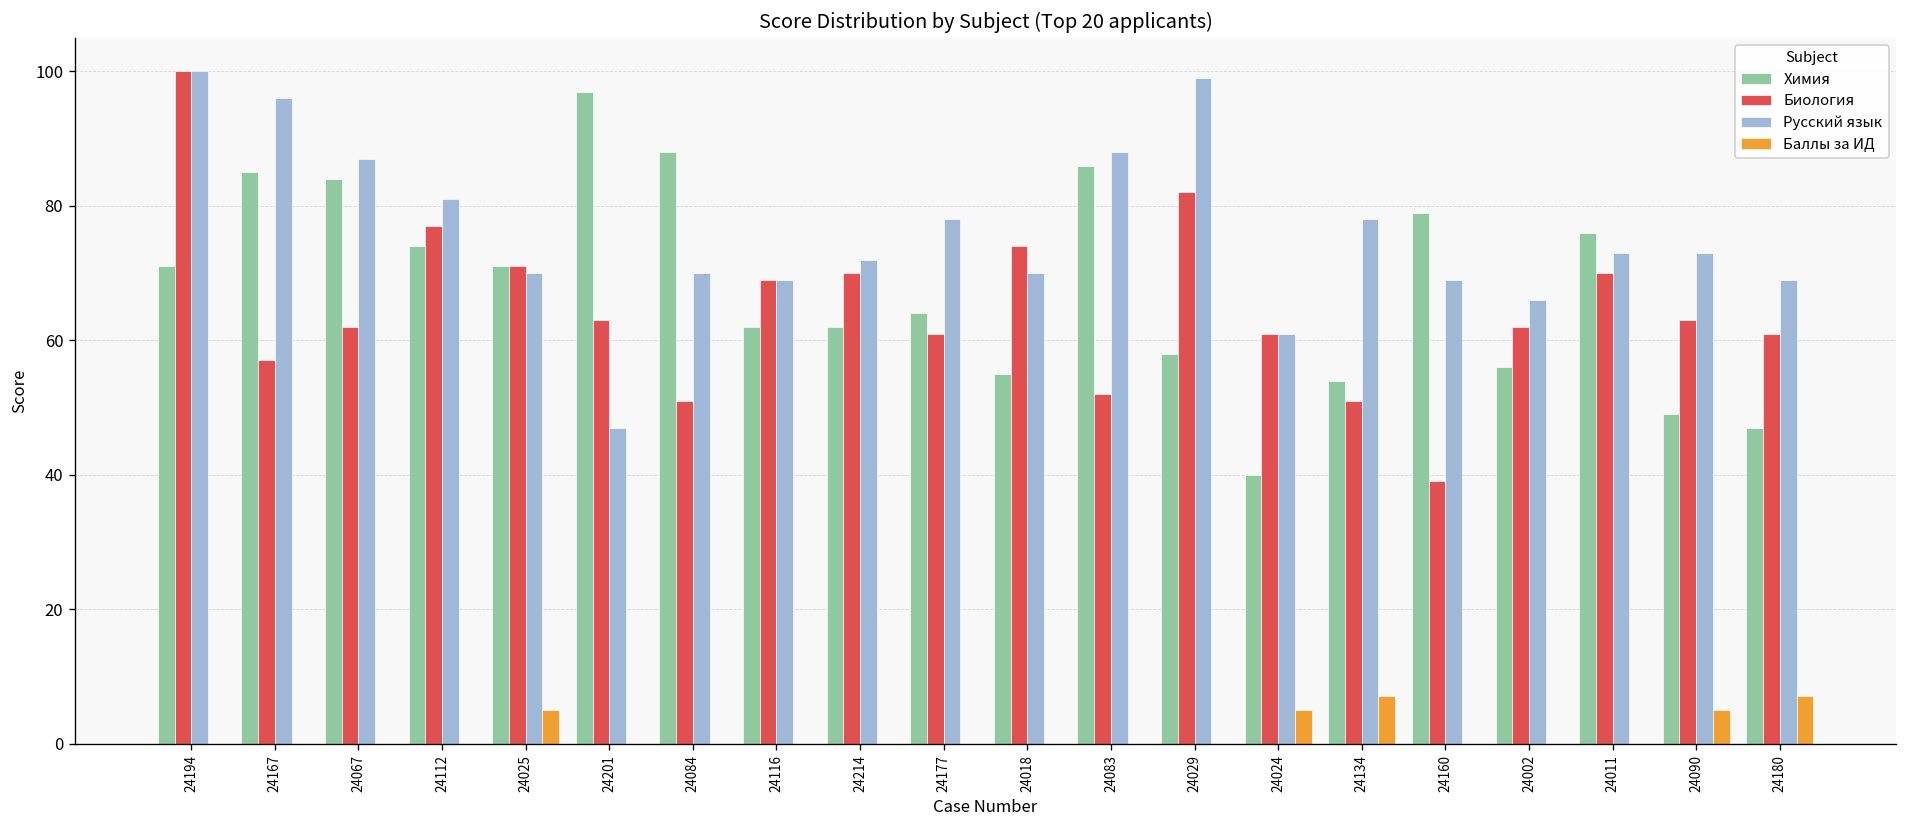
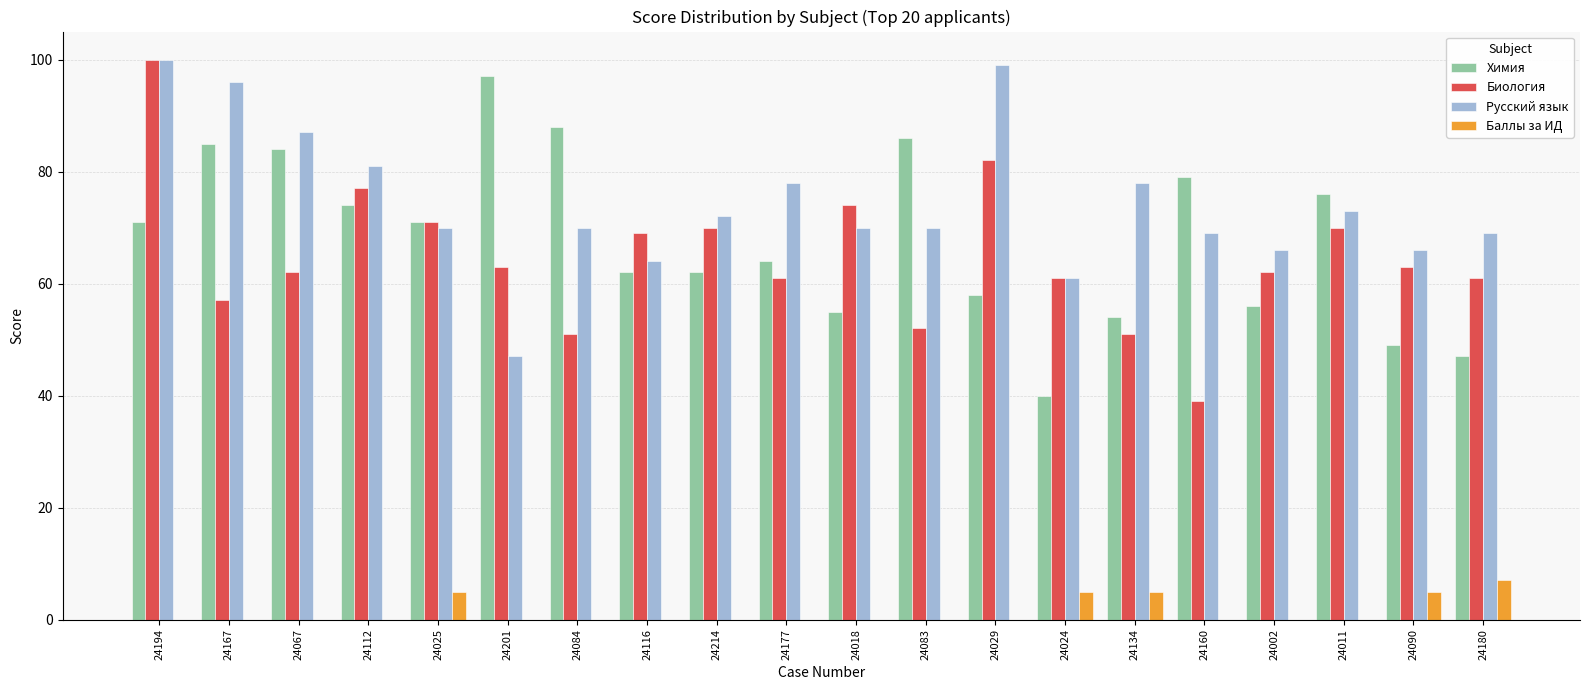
  {
    "Химия": {
      "24194": 71,
      "24167": 85,
      "24067": 84,
      "24112": 74,
      "24025": 71,
      "24201": 97,
      "24084": 88,
      "24116": 62,
      "24214": 62,
      "24177": 64,
      "24018": 55,
      "24083": 86,
      "24029": 58,
      "24024": 40,
      "24134": 54,
      "24160": 79,
      "24002": 56,
      "24011": 76,
      "24090": 49,
      "24180": 47
    },
    "Биология": {
      "24194": 100,
      "24167": 57,
      "24067": 62,
      "24112": 77,
      "24025": 71,
      "24201": 63,
      "24084": 51,
      "24116": 69,
      "24214": 70,
      "24177": 61,
      "24018": 74,
      "24083": 52,
      "24029": 82,
      "24024": 61,
      "24134": 51,
      "24160": 39,
      "24002": 62,
      "24011": 70,
      "24090": 63,
      "24180": 61
    },
    "Русский язык": {
      "24194": 100,
      "24167": 96,
      "24067": 87,
      "24112": 81,
      "24025": 70,
      "24201": 47,
      "24084": 70,
-     "24116": 69,
+     "24116": 64,
      "24214": 72,
      "24177": 78,
      "24018": 70,
-     "24083": 88,
+     "24083": 70,
      "24029": 99,
      "24024": 61,
      "24134": 78,
      "24160": 69,
      "24002": 66,
      "24011": 73,
-     "24090": 73,
+     "24090": 66,
      "24180": 69
    },
    "Баллы за ИД": {
      "24194": 0,
      "24167": 0,
      "24067": 0,
      "24112": 0,
      "24025": 5,
      "24201": 0,
      "24084": 0,
      "24116": 0,
      "24214": 0,
      "24177": 0,
      "24018": 0,
      "24083": 0,
      "24029": 0,
      "24024": 5,
-     "24134": 7,
+     "24134": 5,
      "24160": 0,
      "24002": 0,
      "24011": 0,
      "24090": 5,
      "24180": 7
    }
  }
